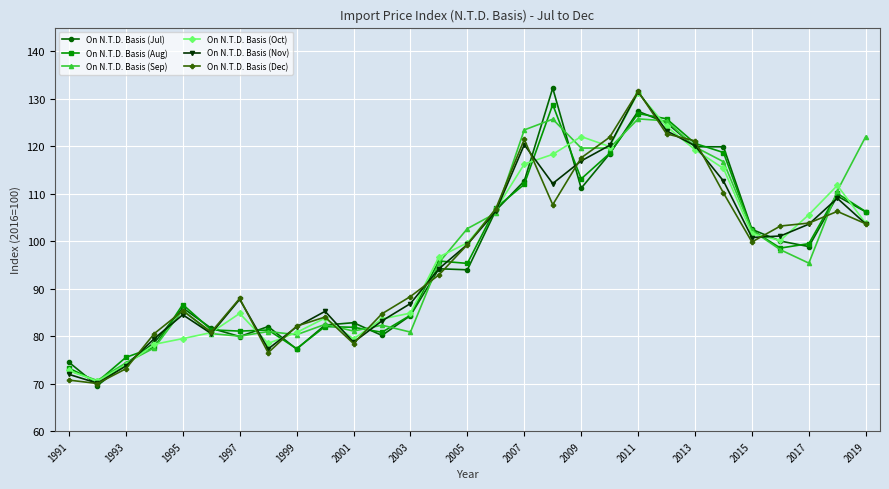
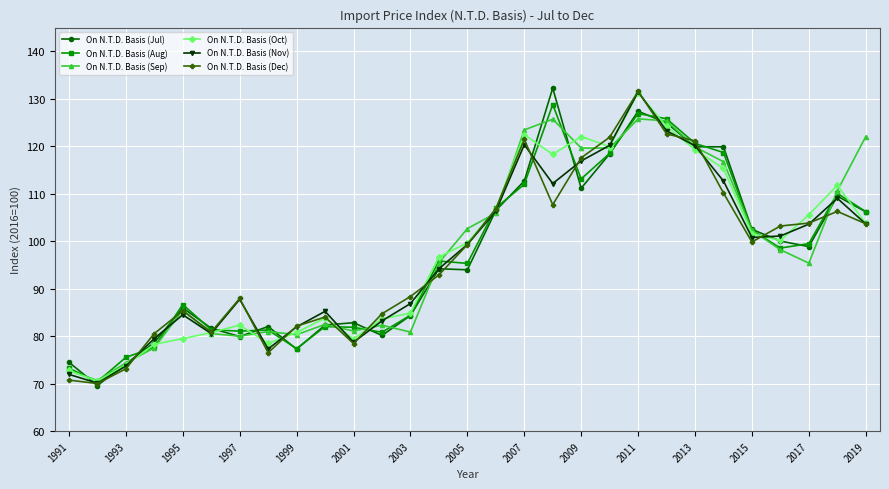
  {
    "On N.T.D. Basis (Sep)": {
      "2001": 81,
      "2003": 81,
      "2005": 103,
      "2007": 123,
      "2009": 120,
      "2011": 126,
      "2017": 95,
      "2019": 122
    },
    "On N.T.D. Basis (Oct)": {
      "1995": 80,
-     "1997": 85,
+     "1997": 82,
      "2001": 79,
-     "2007": 116,
+     "2007": 122,
      "2009": 122,
      "2013": 119,
      "2015": 102,
      "2017": 106
    }
  }
